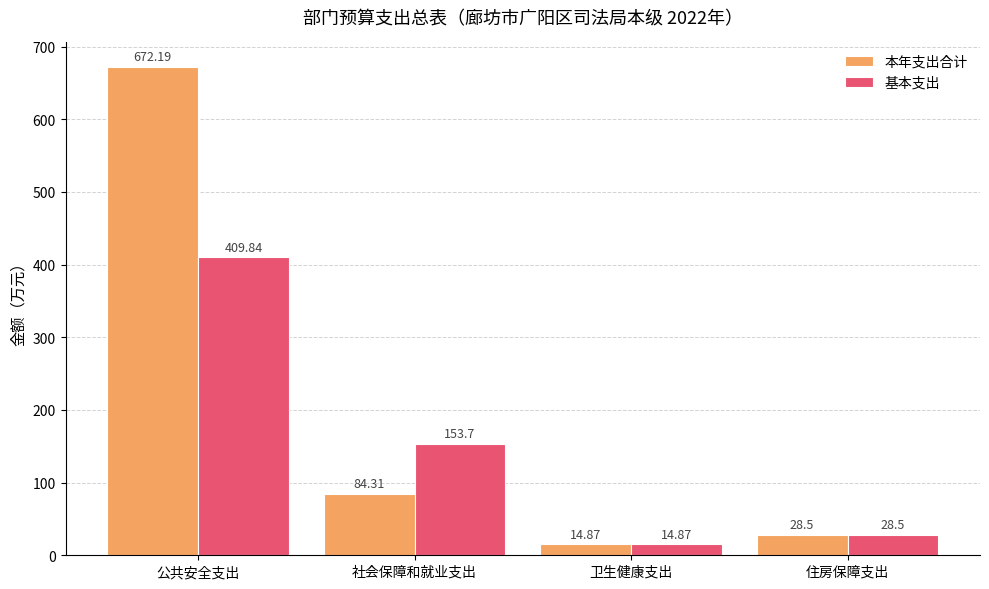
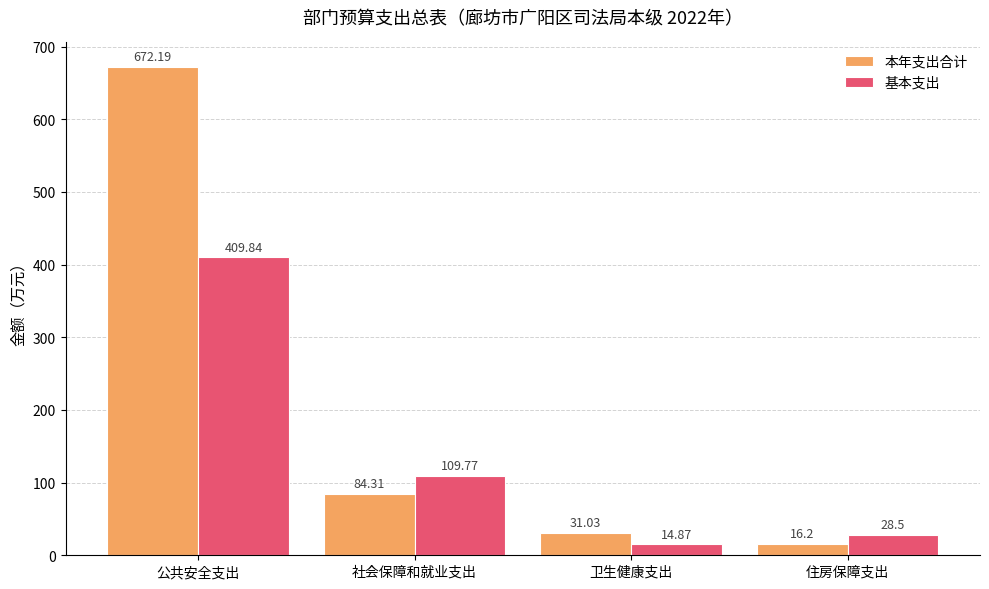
  {
    "本年支出合计": {
      "公共安全支出": 672.19,
      "社会保障和就业支出": 84.31,
-     "卫生健康支出": 14.87,
-     "住房保障支出": 28.5
+     "卫生健康支出": 31.03,
+     "住房保障支出": 16.2
    },
    "基本支出": {
      "公共安全支出": 409.84,
-     "社会保障和就业支出": 153.7,
+     "社会保障和就业支出": 109.77,
      "卫生健康支出": 14.87,
      "住房保障支出": 28.5
    }
  }
